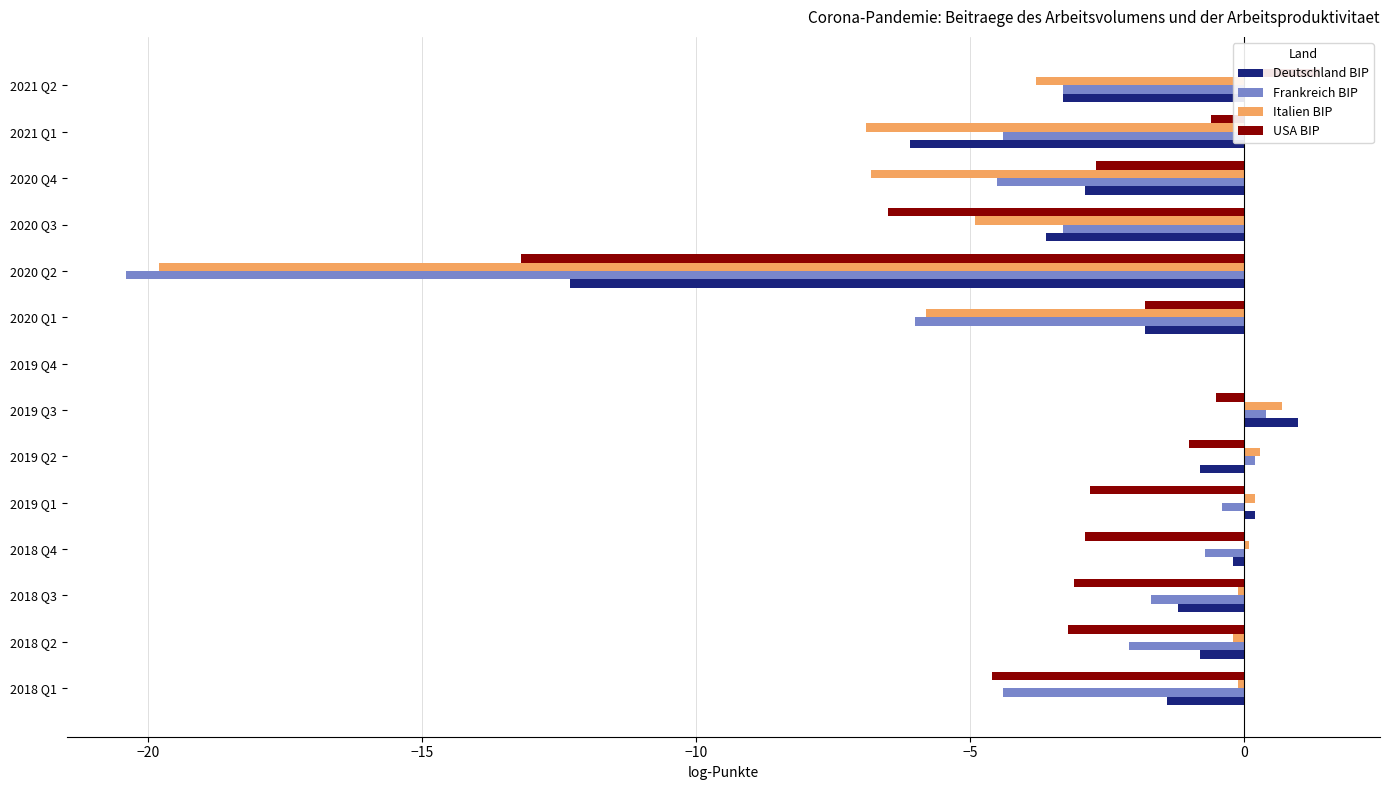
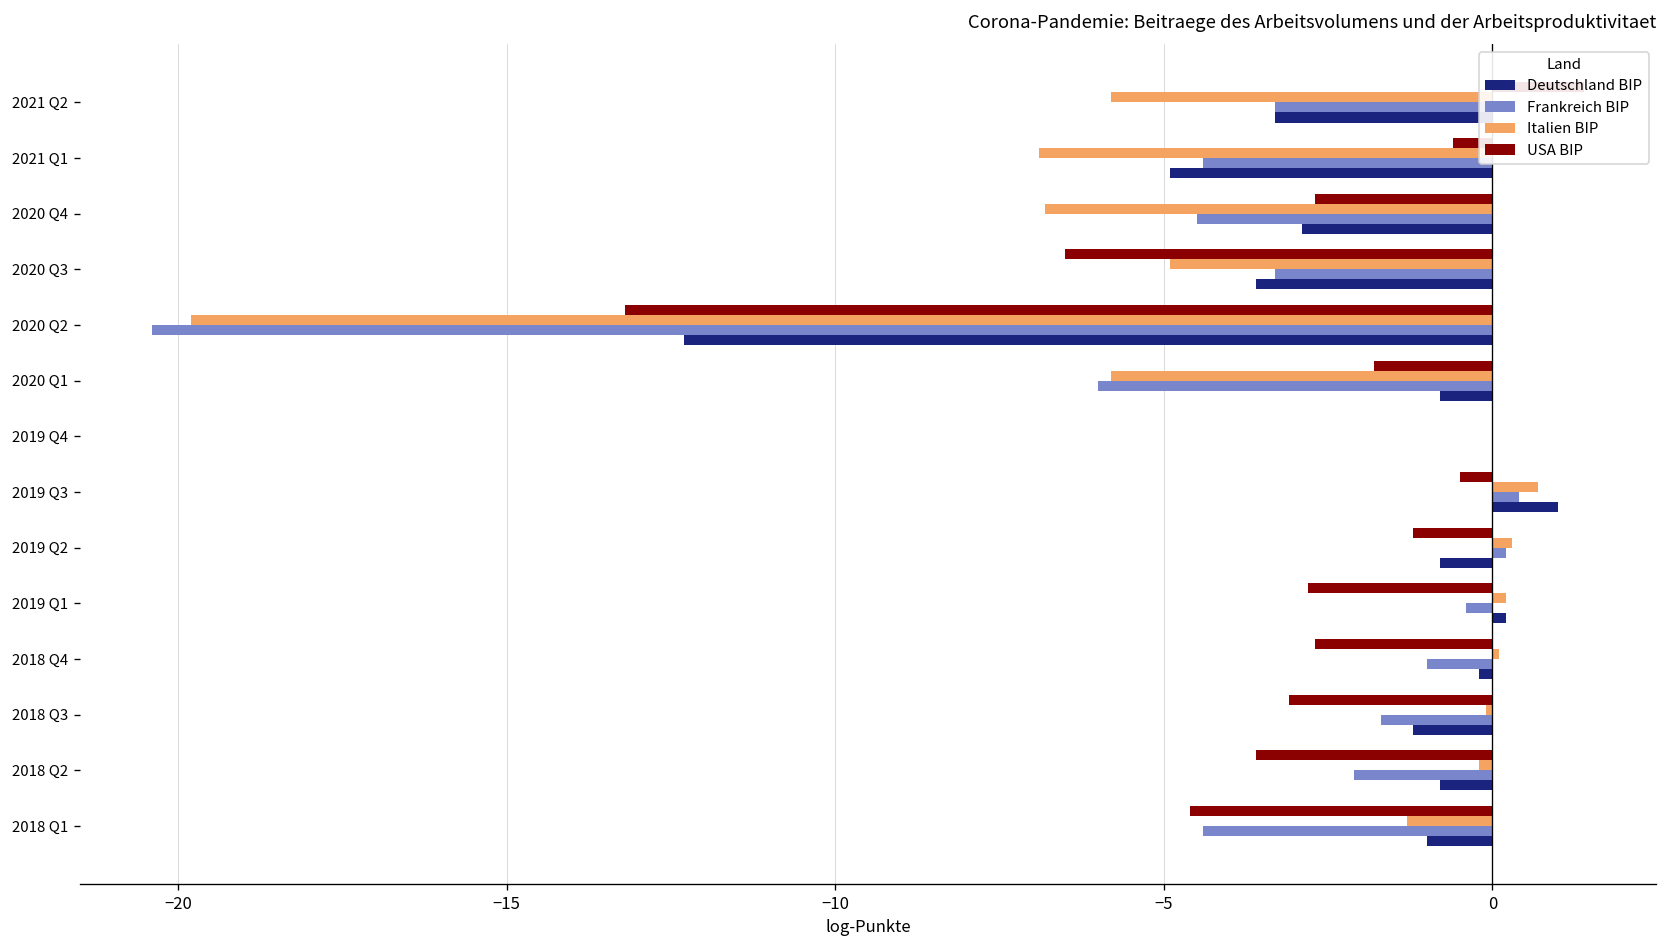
  {
    "Deutschland BIP": {
      "2021 Q2": -3.3,
-     "2021 Q1": -6.1,
+     "2021 Q1": -4.9,
      "2020 Q4": -2.9,
      "2020 Q3": -3.6,
      "2020 Q2": -12.3,
-     "2020 Q1": -1.8,
+     "2020 Q1": -0.8,
      "2019 Q4": 0.0,
      "2019 Q3": 1.0,
      "2019 Q2": -0.8,
      "2019 Q1": 0.2,
      "2018 Q4": -0.2,
      "2018 Q3": -1.2,
      "2018 Q2": -0.8,
-     "2018 Q1": -1.4
+     "2018 Q1": -1.0
    },
    "Frankreich BIP": {
      "2021 Q2": -3.3,
      "2021 Q1": -4.4,
      "2020 Q4": -4.5,
      "2020 Q3": -3.3,
      "2020 Q2": -20.4,
      "2020 Q1": -6.0,
      "2019 Q4": 0.0,
      "2019 Q3": 0.4,
      "2019 Q2": 0.2,
      "2019 Q1": -0.4,
-     "2018 Q4": -0.7,
+     "2018 Q4": -1.0,
      "2018 Q3": -1.7,
      "2018 Q2": -2.1,
      "2018 Q1": -4.4
    },
    "Italien BIP": {
-     "2021 Q2": -3.8,
+     "2021 Q2": -5.8,
      "2021 Q1": -6.9,
      "2020 Q4": -6.8,
      "2020 Q3": -4.9,
      "2020 Q2": -19.8,
      "2020 Q1": -5.8,
      "2019 Q4": 0.0,
      "2019 Q3": 0.7,
      "2019 Q2": 0.3,
      "2019 Q1": 0.2,
      "2018 Q4": 0.1,
      "2018 Q3": -0.1,
      "2018 Q2": -0.2,
-     "2018 Q1": -0.1
+     "2018 Q1": -1.3
    },
    "USA BIP": {
      "2021 Q1": -0.6,
      "2020 Q4": -2.7,
      "2020 Q3": -6.5,
      "2020 Q2": -13.2,
      "2020 Q1": -1.8,
      "2019 Q4": 0.0,
      "2019 Q3": -0.5,
-     "2019 Q2": -1.0,
+     "2019 Q2": -1.2,
      "2019 Q1": -2.8,
-     "2018 Q4": -2.9,
+     "2018 Q4": -2.7,
      "2018 Q3": -3.1,
-     "2018 Q2": -3.2,
+     "2018 Q2": -3.6,
      "2018 Q1": -4.6
    }
  }
